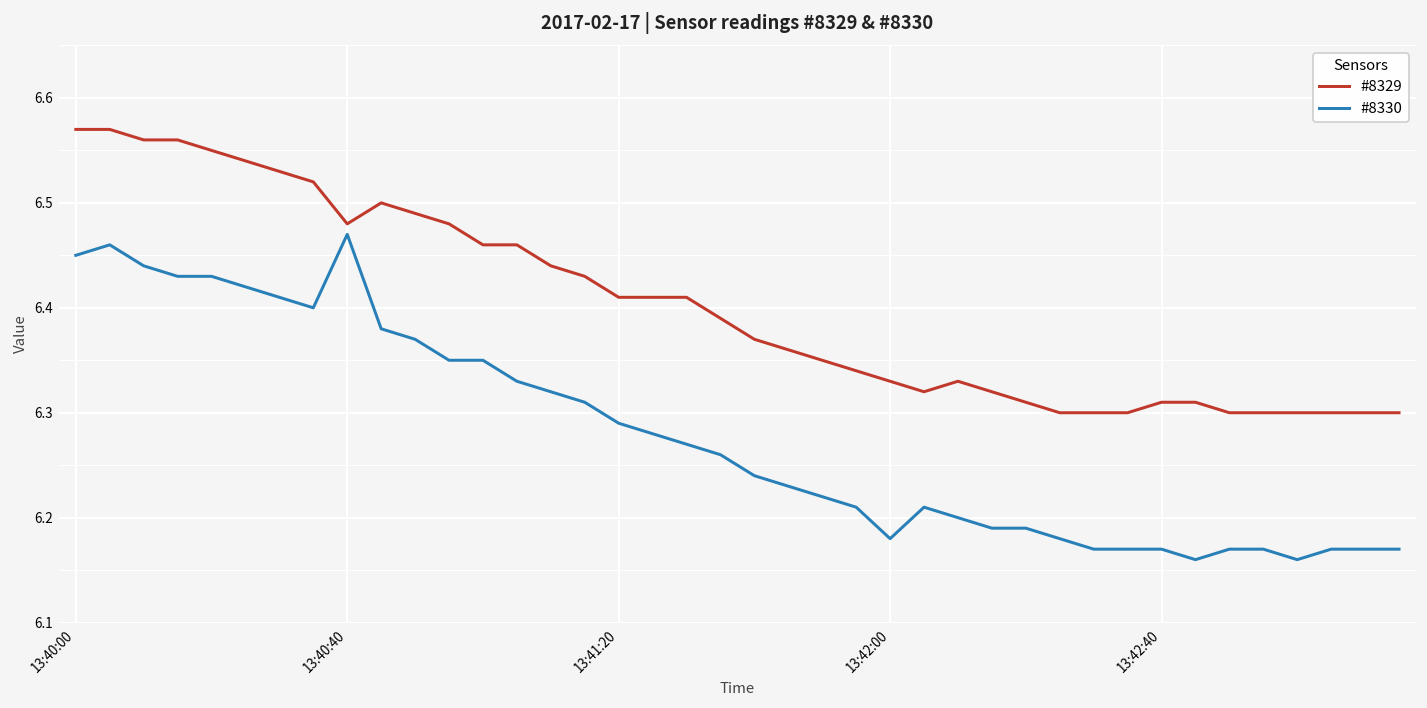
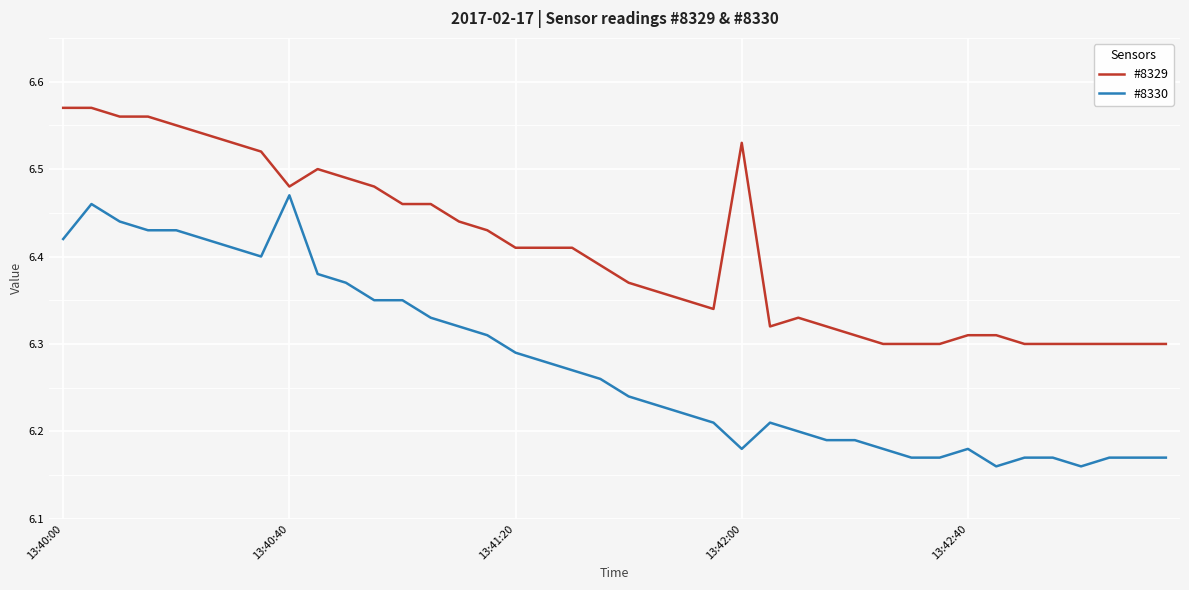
  {
    "#8329": {
      "13:40:00": 6.57,
      "13:40:40": 6.48,
      "13:41:20": 6.41,
-     "13:42:00": 6.33,
+     "13:42:00": 6.53,
      "13:42:40": 6.31
    },
    "#8330": {
-     "13:40:00": 6.45,
+     "13:40:00": 6.42,
      "13:40:40": 6.47,
      "13:41:20": 6.29,
      "13:42:00": 6.18,
-     "13:42:40": 6.17
+     "13:42:40": 6.18
    }
  }
